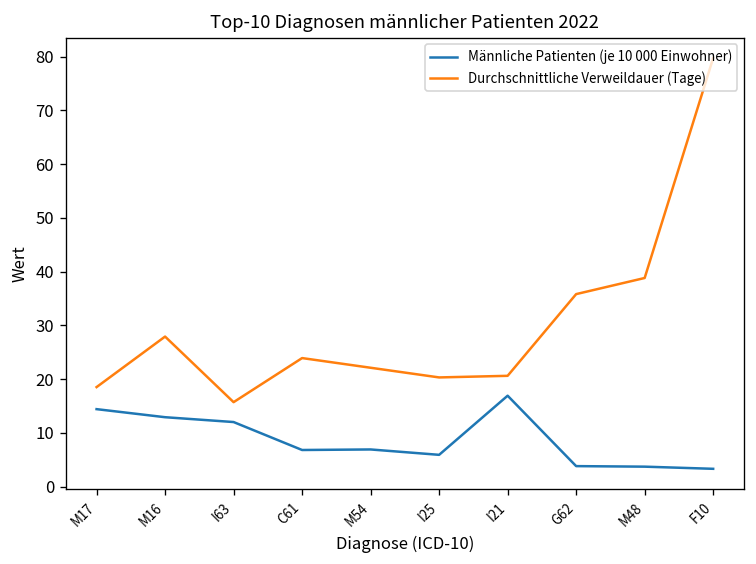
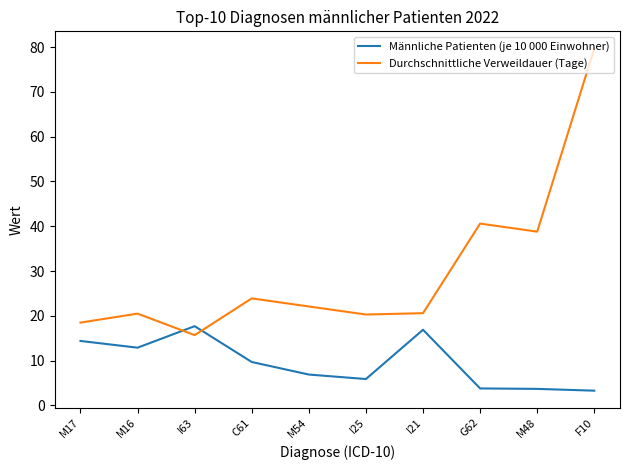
  {
    "Männliche Patienten (je 10 000 Einwohner)": {
      "M17": 14,
      "M16": 13,
-     "I63": 12,
-     "C61": 7,
+     "I63": 18,
+     "C61": 10,
      "M54": 7,
      "I25": 6,
      "I21": 17,
      "G62": 4,
      "M48": 4,
      "F10": 3
    },
    "Durchschnittliche Verweildauer (Tage)": {
      "M17": 19,
-     "M16": 28,
+     "M16": 21,
      "I63": 16,
      "C61": 24,
      "M54": 22,
      "I25": 20,
      "I21": 21,
-     "G62": 36,
+     "G62": 41,
      "M48": 39
    }
  }
